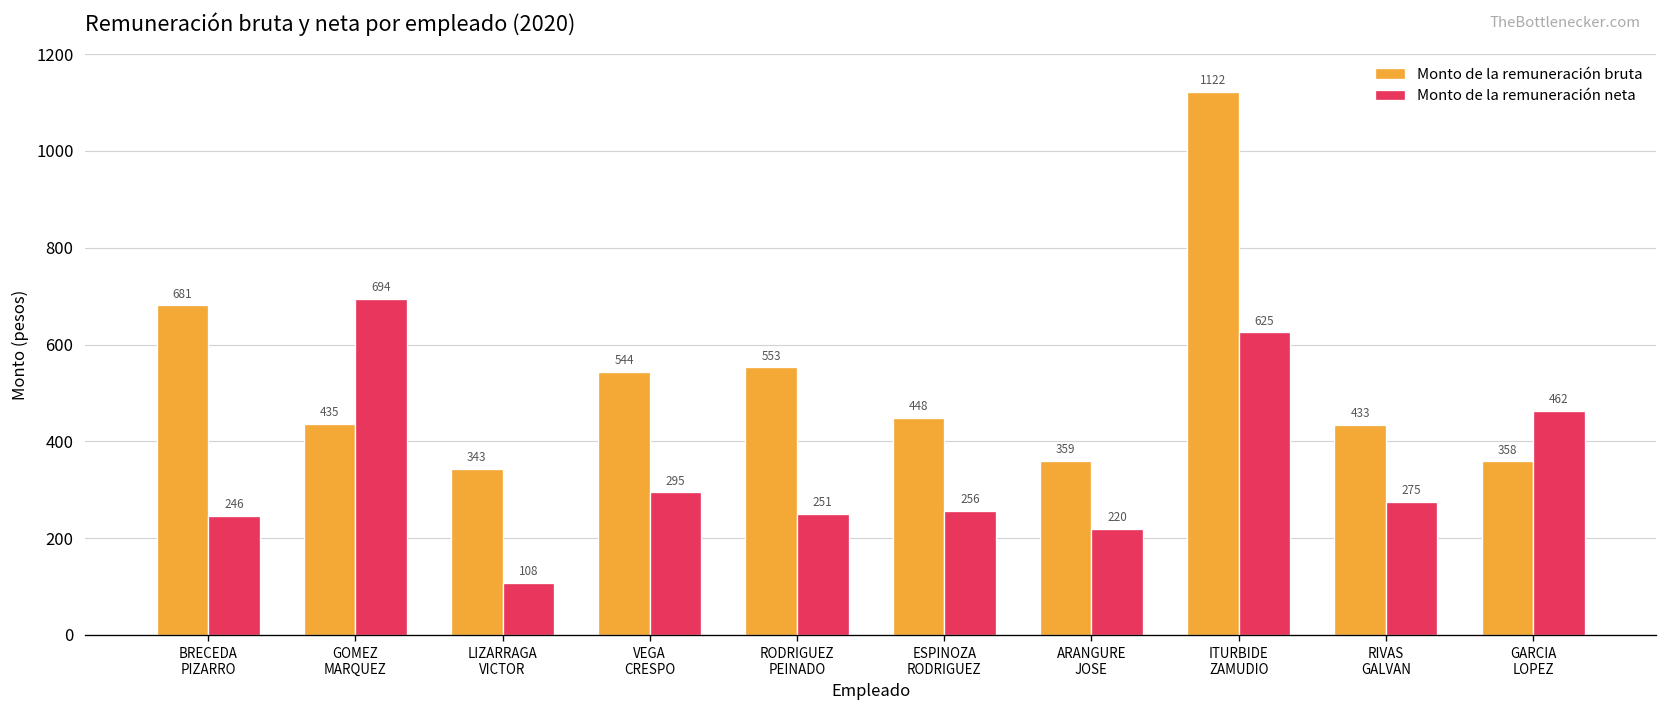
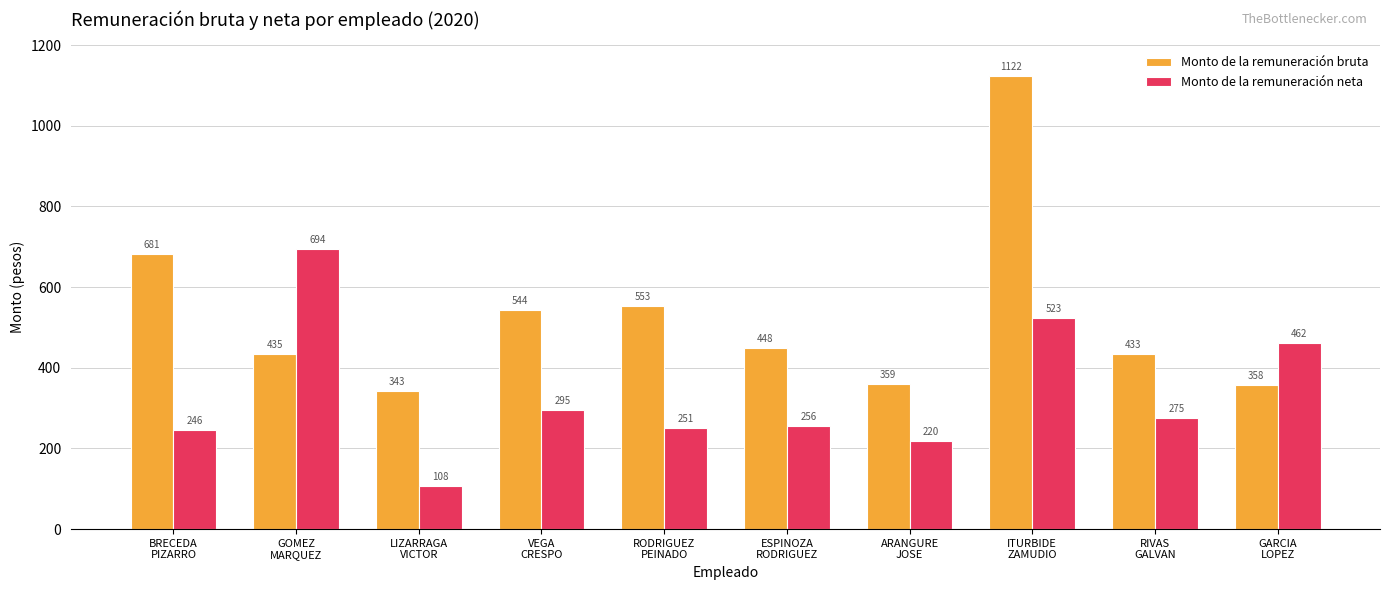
  {
    "Monto de la remuneración bruta": {
      "BRECEDA PIZARRO": 681,
      "GOMEZ MARQUEZ": 435,
      "LIZARRAGA VICTOR": 343,
      "VEGA CRESPO": 544,
      "RODRIGUEZ PEINADO": 553,
      "ESPINOZA RODRIGUEZ": 448,
      "ARANGURE JOSE": 359,
      "ITURBIDE ZAMUDIO": 1122,
      "RIVAS GALVAN": 433,
      "GARCIA LOPEZ": 358
    },
    "Monto de la remuneración neta": {
      "BRECEDA PIZARRO": 246,
      "GOMEZ MARQUEZ": 694,
      "LIZARRAGA VICTOR": 108,
      "VEGA CRESPO": 295,
      "RODRIGUEZ PEINADO": 251,
      "ESPINOZA RODRIGUEZ": 256,
      "ARANGURE JOSE": 220,
-     "ITURBIDE ZAMUDIO": 625,
+     "ITURBIDE ZAMUDIO": 523,
      "RIVAS GALVAN": 275,
      "GARCIA LOPEZ": 462
    }
  }
